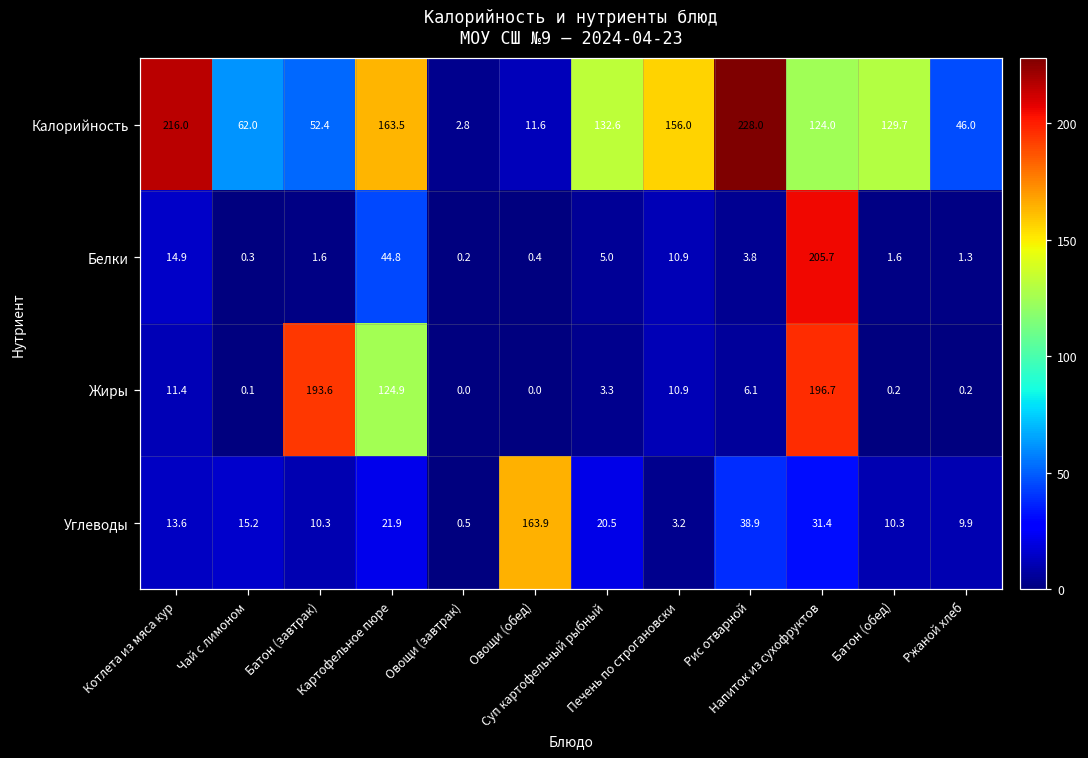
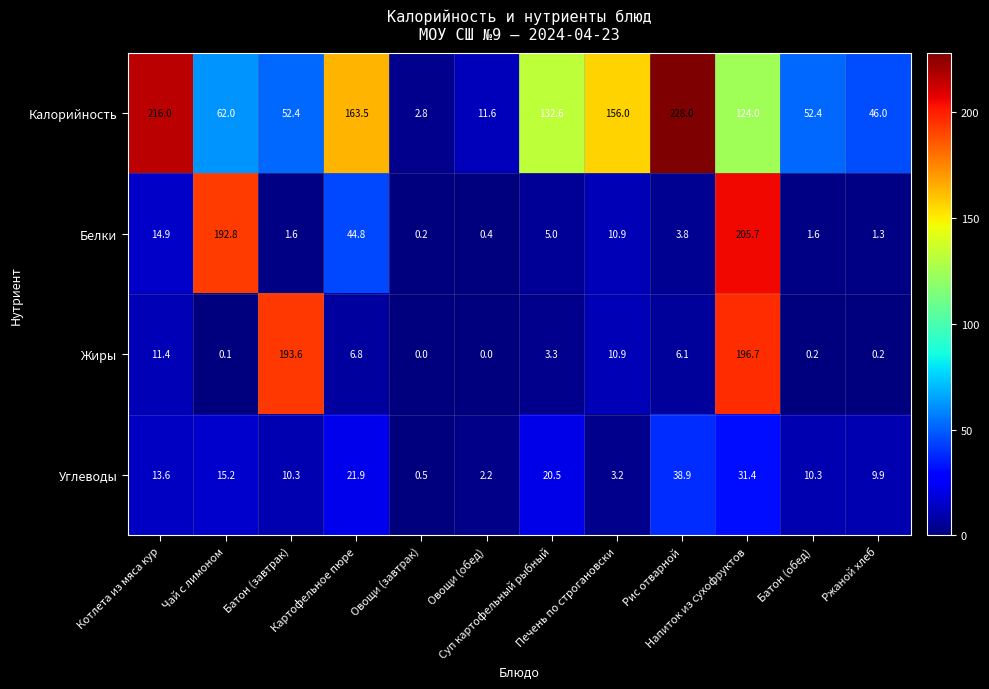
  {
    "Калорийность": {
      "Котлета из мяса кур": 216.0,
      "Чай с лимоном": 62.0,
      "Батон (завтрак)": 52.4,
      "Картофельное пюре": 163.5,
      "Овощи (завтрак)": 2.8,
      "Овощи (обед)": 11.6,
      "Суп картофельный рыбный": 132.6,
      "Печень по строгановски": 156.0,
      "Рис отварной": 228.0,
      "Напиток из сухофруктов": 124.0,
-     "Батон (обед)": 129.7,
+     "Батон (обед)": 52.4,
      "Ржаной хлеб": 46.0
    },
    "Белки": {
      "Котлета из мяса кур": 14.9,
-     "Чай с лимоном": 0.3,
+     "Чай с лимоном": 192.8,
      "Батон (завтрак)": 1.6,
      "Картофельное пюре": 44.8,
      "Овощи (завтрак)": 0.2,
      "Овощи (обед)": 0.4,
      "Суп картофельный рыбный": 5.0,
      "Печень по строгановски": 10.9,
      "Рис отварной": 3.8,
      "Напиток из сухофруктов": 205.7,
      "Батон (обед)": 1.6,
      "Ржаной хлеб": 1.3
    },
    "Жиры": {
      "Котлета из мяса кур": 11.4,
      "Чай с лимоном": 0.1,
      "Батон (завтрак)": 193.6,
-     "Картофельное пюре": 124.9,
+     "Картофельное пюре": 6.8,
      "Овощи (завтрак)": 0.0,
      "Овощи (обед)": 0.0,
      "Суп картофельный рыбный": 3.3,
      "Печень по строгановски": 10.9,
      "Рис отварной": 6.1,
      "Напиток из сухофруктов": 196.7,
      "Батон (обед)": 0.2,
      "Ржаной хлеб": 0.2
    },
    "Углеводы": {
      "Котлета из мяса кур": 13.6,
      "Чай с лимоном": 15.2,
      "Батон (завтрак)": 10.3,
      "Картофельное пюре": 21.9,
      "Овощи (завтрак)": 0.5,
-     "Овощи (обед)": 163.9,
+     "Овощи (обед)": 2.2,
      "Суп картофельный рыбный": 20.5,
      "Печень по строгановски": 3.2,
      "Рис отварной": 38.9,
      "Напиток из сухофруктов": 31.4,
      "Батон (обед)": 10.3,
      "Ржаной хлеб": 9.9
    }
  }
